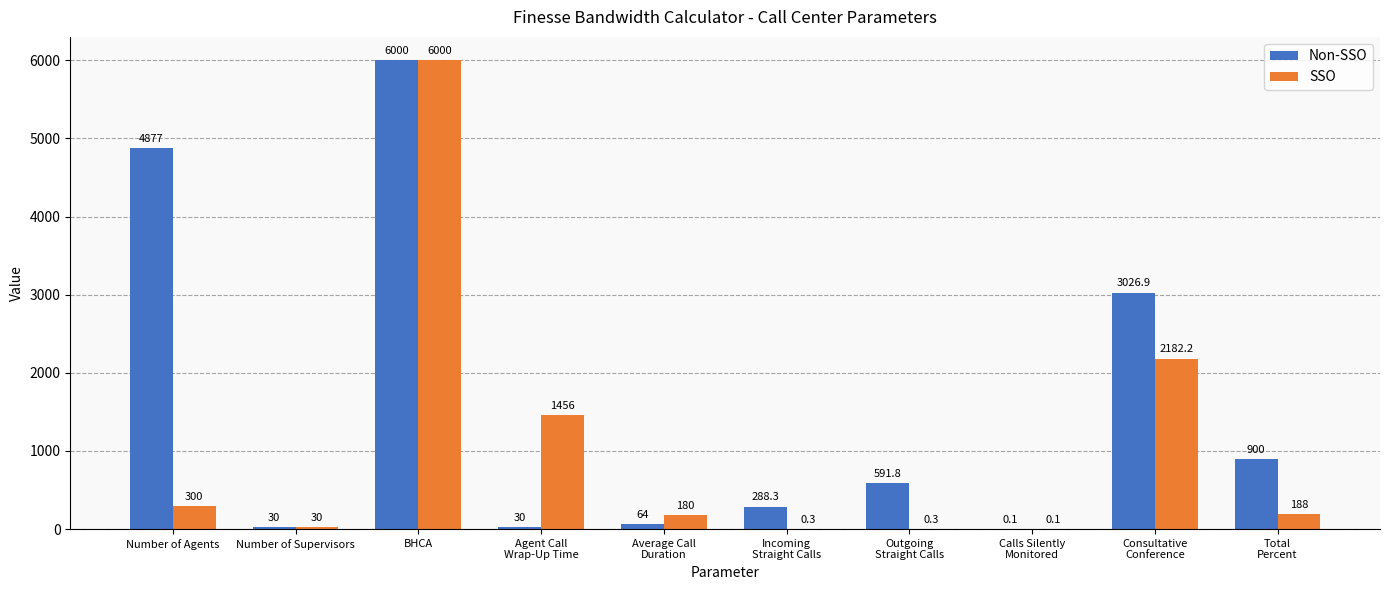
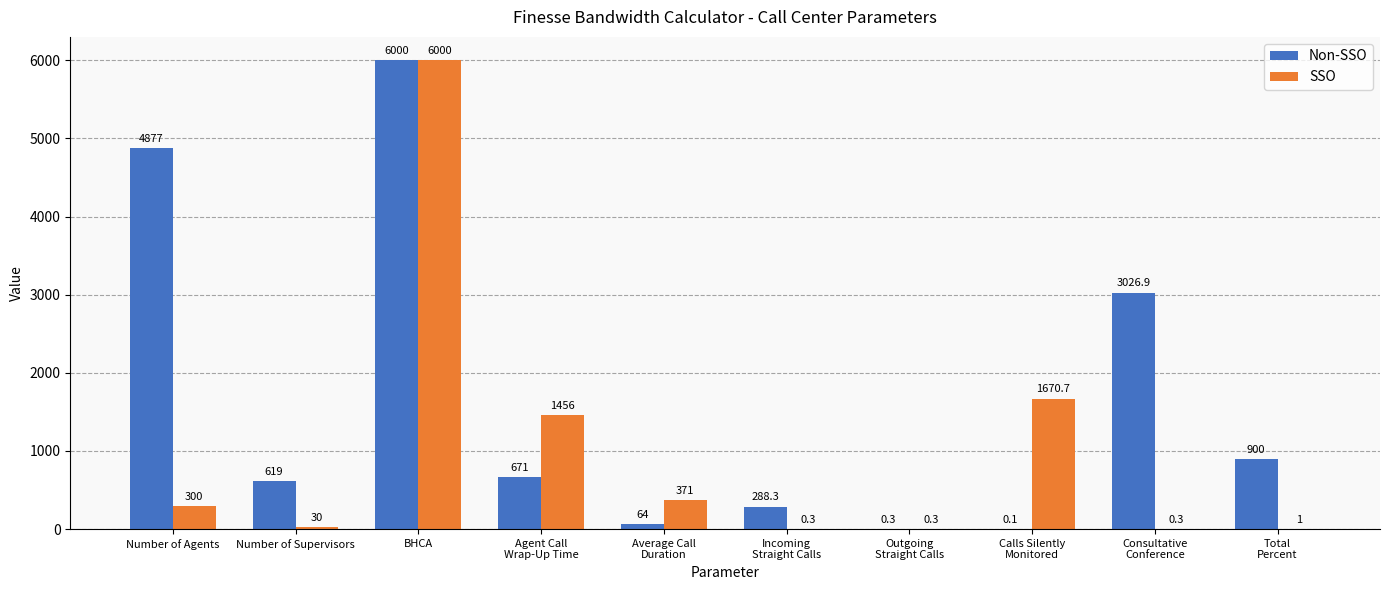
  {
    "Non-SSO": {
      "Number of Agents": 4877,
-     "Number of Supervisors": 30,
+     "Number of Supervisors": 619,
      "BHCA": 6000,
-     "Agent Call Wrap-Up Time": 30,
+     "Agent Call Wrap-Up Time": 671,
      "Average Call Duration": 64,
      "Incoming Straight Calls": 288.3,
-     "Outgoing Straight Calls": 591.8,
+     "Outgoing Straight Calls": 0.3,
      "Calls Silently Monitored": 0.1,
      "Consultative Conference": 3026.9,
      "Total Percent": 900
    },
    "SSO": {
      "Number of Agents": 300,
      "Number of Supervisors": 30,
      "BHCA": 6000,
      "Agent Call Wrap-Up Time": 1456,
-     "Average Call Duration": 180,
+     "Average Call Duration": 371,
      "Incoming Straight Calls": 0.3,
      "Outgoing Straight Calls": 0.3,
-     "Calls Silently Monitored": 0.1,
-     "Consultative Conference": 2182.2,
-     "Total Percent": 188
+     "Calls Silently Monitored": 1670.7,
+     "Consultative Conference": 0.3,
+     "Total Percent": 1
    }
  }
